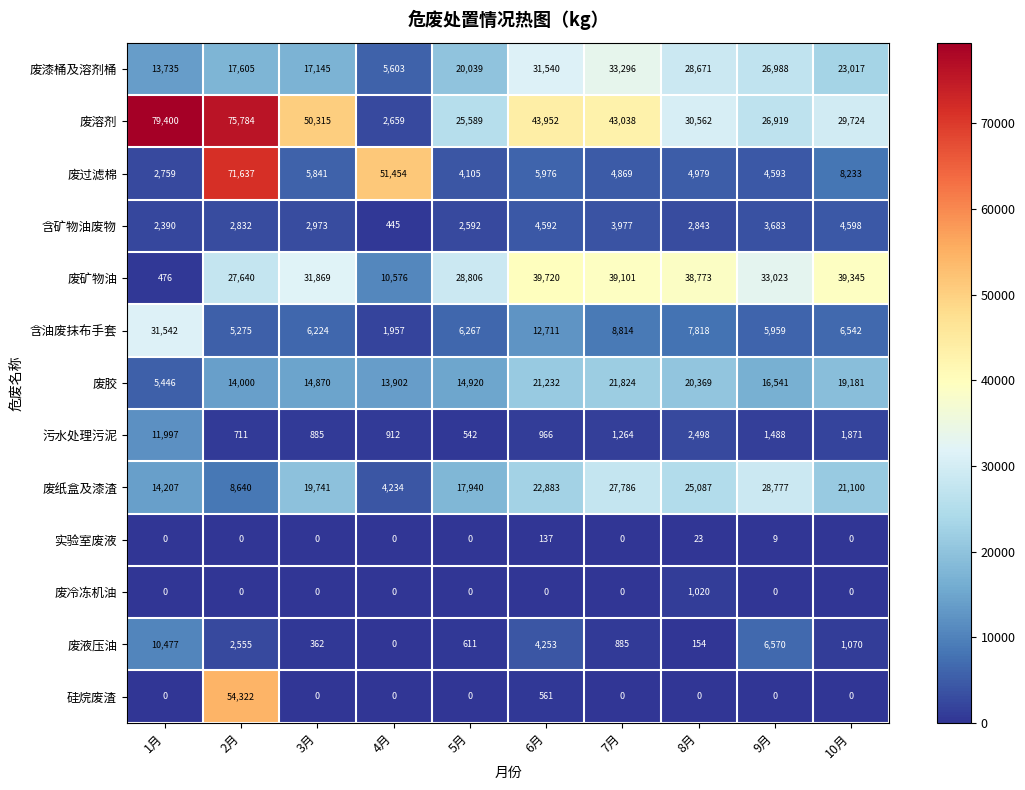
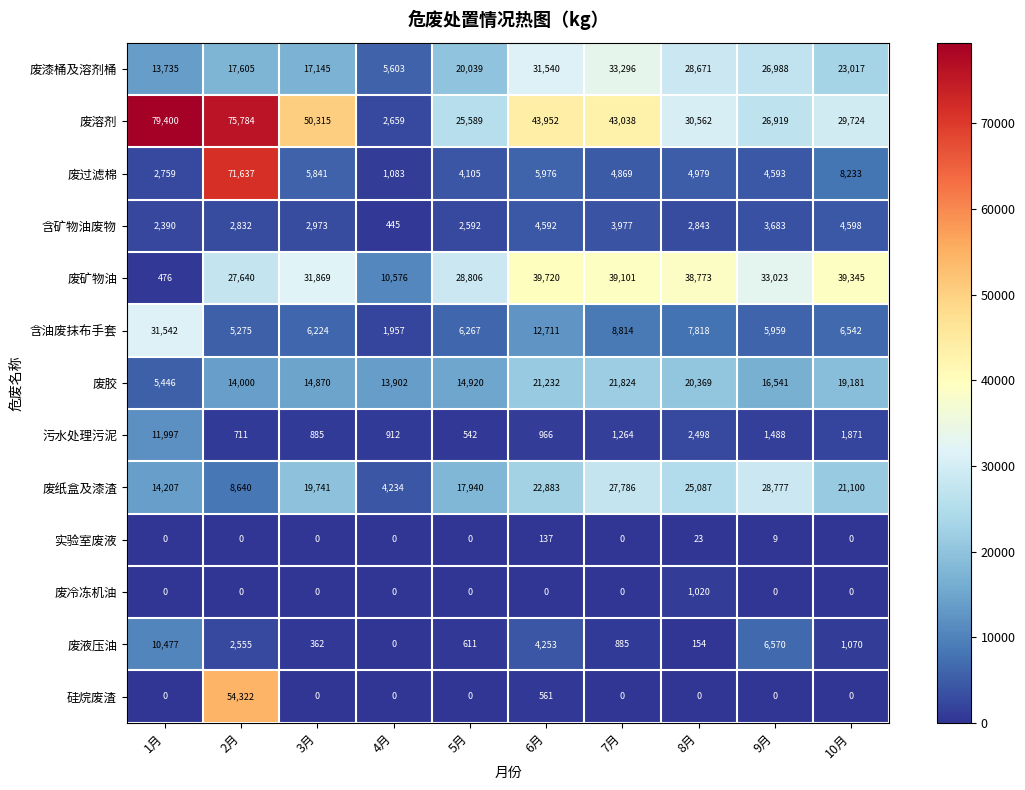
  {
    "废漆桶及溶剂桶": {
      "1月": "13,735",
      "2月": "17,605",
      "3月": "17,145",
      "4月": "5,603",
      "5月": "20,039",
      "6月": "31,540",
      "7月": "33,296",
      "8月": "28,671",
      "9月": "26,988",
      "10月": "23,017"
    },
    "废溶剂": {
      "1月": "79,400",
      "2月": "75,784",
      "3月": "50,315",
      "4月": "2,659",
      "5月": "25,589",
      "6月": "43,952",
      "7月": "43,038",
      "8月": "30,562",
      "9月": "26,919",
      "10月": "29,724"
    },
    "废过滤棉": {
      "1月": "2,759",
      "2月": "71,637",
      "3月": "5,841",
-     "4月": "51,454",
+     "4月": "1,083",
      "5月": "4,105",
      "6月": "5,976",
      "7月": "4,869",
      "8月": "4,979",
      "9月": "4,593",
      "10月": "8,233"
    },
    "含矿物油废物": {
      "1月": "2,390",
      "2月": "2,832",
      "3月": "2,973",
      "4月": "445",
      "5月": "2,592",
      "6月": "4,592",
      "7月": "3,977",
      "8月": "2,843",
      "9月": "3,683",
      "10月": "4,598"
    },
    "废矿物油": {
      "1月": "476",
      "2月": "27,640",
      "3月": "31,869",
      "4月": "10,576",
      "5月": "28,806",
      "6月": "39,720",
      "7月": "39,101",
      "8月": "38,773",
      "9月": "33,023",
      "10月": "39,345"
    },
    "含油废抹布手套": {
      "1月": "31,542",
      "2月": "5,275",
      "3月": "6,224",
      "4月": "1,957",
      "5月": "6,267",
      "6月": "12,711",
      "7月": "8,814",
      "8月": "7,818",
      "9月": "5,959",
      "10月": "6,542"
    },
    "废胶": {
      "1月": "5,446",
      "2月": "14,000",
      "3月": "14,870",
      "4月": "13,902",
      "5月": "14,920",
      "6月": "21,232",
      "7月": "21,824",
      "8月": "20,369",
      "9月": "16,541",
      "10月": "19,181"
    },
    "污水处理污泥": {
      "1月": "11,997",
      "2月": "711",
      "3月": "885",
      "4月": "912",
      "5月": "542",
      "6月": "966",
      "7月": "1,264",
      "8月": "2,498",
      "9月": "1,488",
      "10月": "1,871"
    },
    "废纸盒及漆渣": {
      "1月": "14,207",
      "2月": "8,640",
      "3月": "19,741",
      "4月": "4,234",
      "5月": "17,940",
      "6月": "22,883",
      "7月": "27,786",
      "8月": "25,087",
      "9月": "28,777",
      "10月": "21,100"
    },
    "实验室废液": {
      "1月": "0",
      "2月": "0",
      "3月": "0",
      "4月": "0",
      "5月": "0",
      "6月": "137",
      "7月": "0",
      "8月": "23",
      "9月": "9",
      "10月": "0"
    },
    "废冷冻机油": {
      "1月": "0",
      "2月": "0",
      "3月": "0",
      "4月": "0",
      "5月": "0",
      "6月": "0",
      "7月": "0",
      "8月": "1,020",
      "9月": "0",
      "10月": "0"
    },
    "废液压油": {
      "1月": "10,477",
      "2月": "2,555",
      "3月": "362",
      "4月": "0",
      "5月": "611",
      "6月": "4,253",
      "7月": "885",
      "8月": "154",
      "9月": "6,570",
      "10月": "1,070"
    },
    "硅烷废渣": {
      "1月": "0",
      "2月": "54,322",
      "3月": "0",
      "4月": "0",
      "5月": "0",
      "6月": "561",
      "7月": "0",
      "8月": "0",
      "9月": "0",
      "10月": "0"
    }
  }
